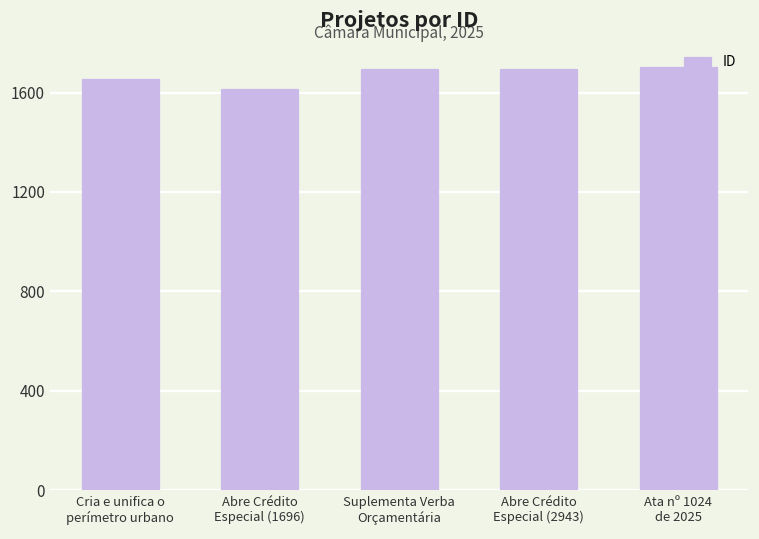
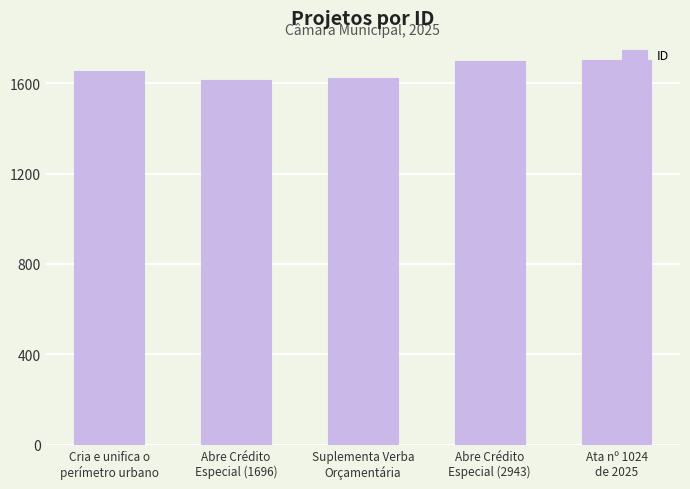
  {
    "Cria e unifica o perímetro urbano": 1660,
    "Abre Crédito Especial (1696)": 1610,
-   "Suplementa Verba Orçamentária": 1700,
+   "Suplementa Verba Orçamentária": 1620,
    "Abre Crédito Especial (2943)": 1700
  }
